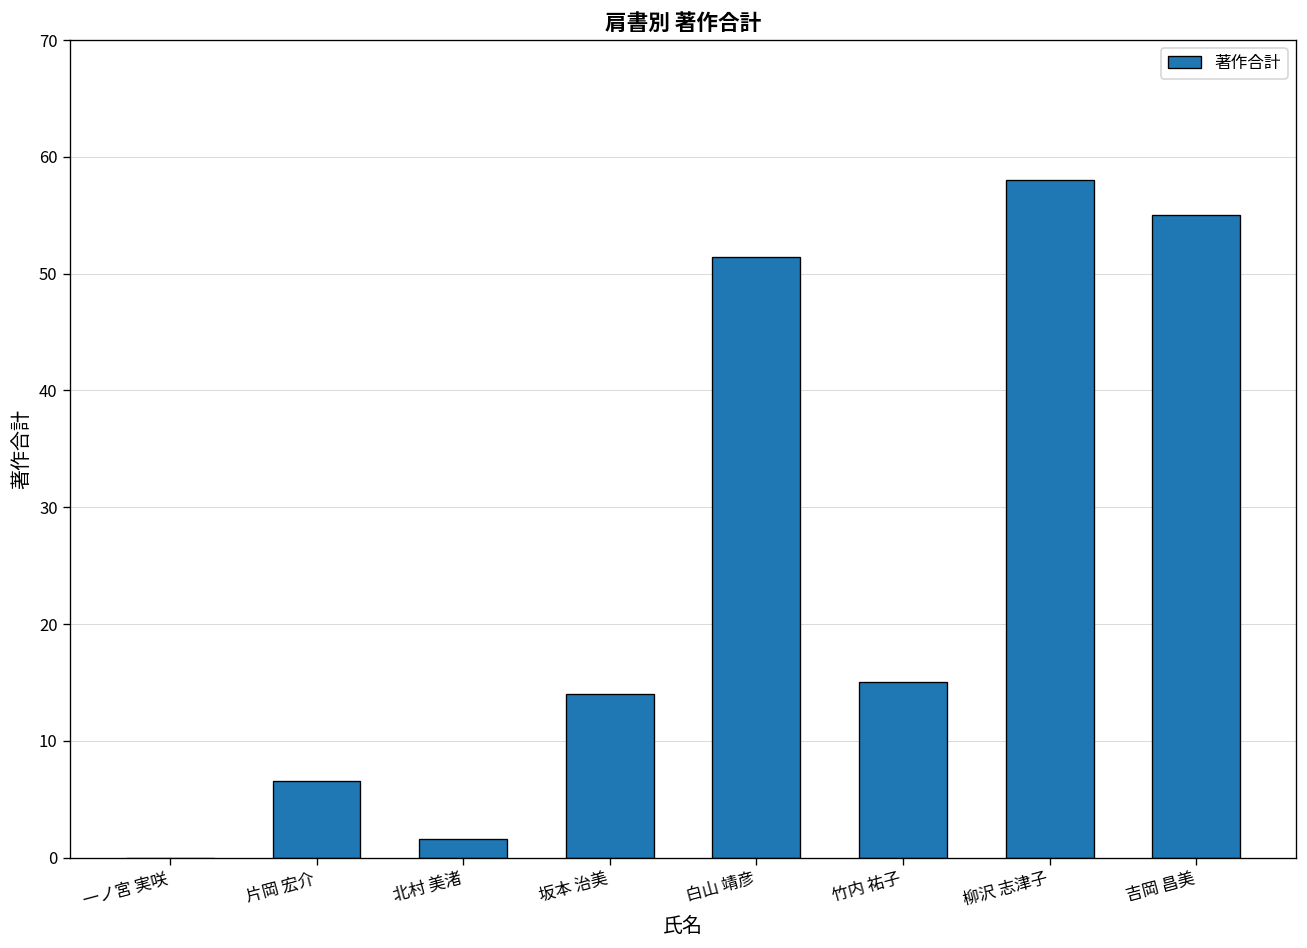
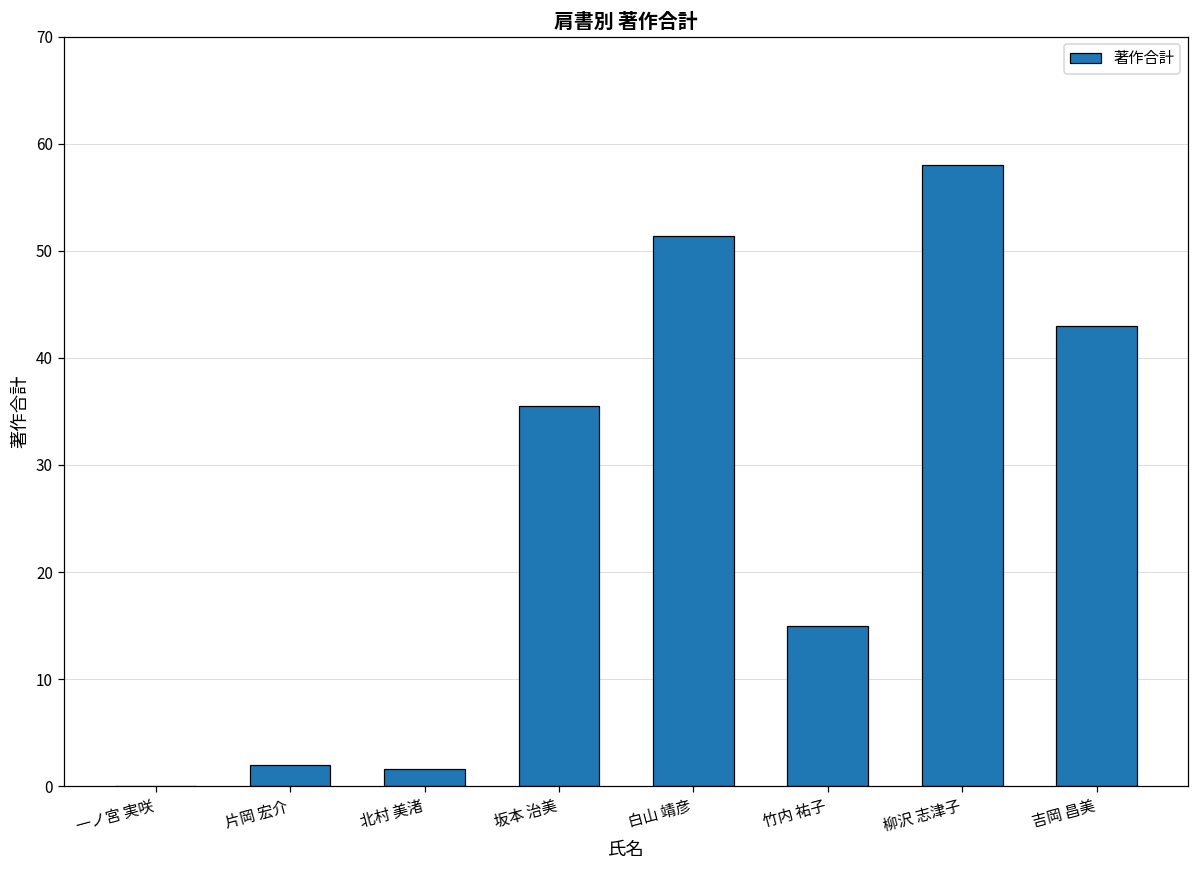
  {
    "一ノ宮 実咲": 0,
-   "片岡 宏介": 7,
+   "片岡 宏介": 2,
    "北村 美渚": 2,
-   "坂本 治美": 14,
+   "坂本 治美": 36,
    "白山 靖彦": 51,
    "竹内 祐子": 15,
    "柳沢 志津子": 58,
-   "吉岡 昌美": 55
+   "吉岡 昌美": 43
  }
